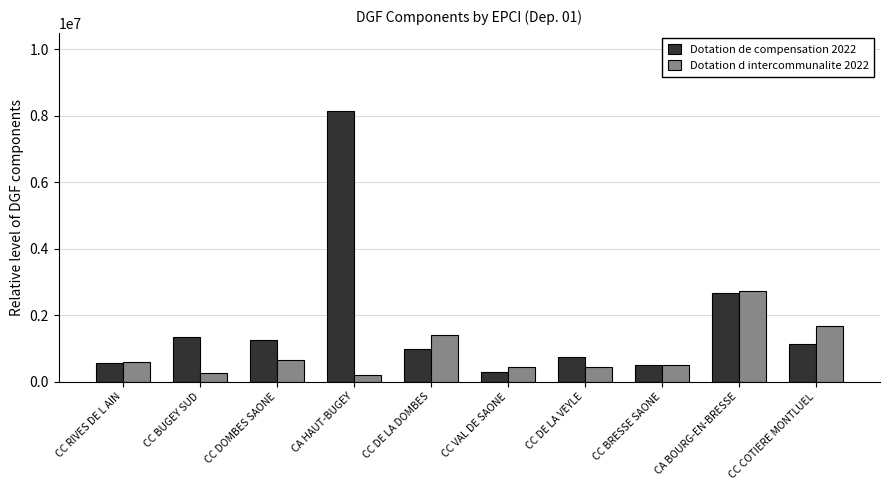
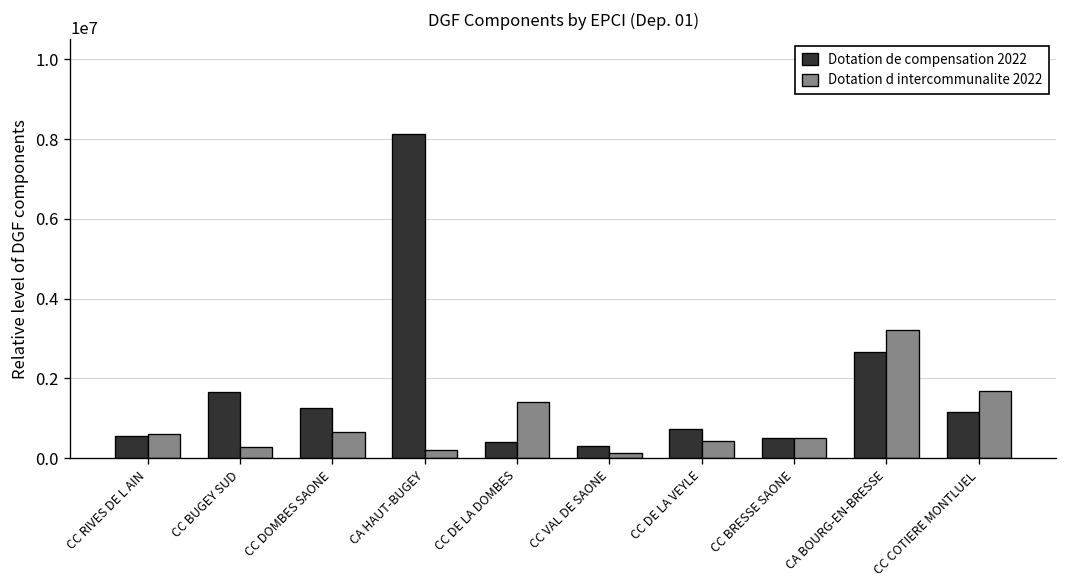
  {
    "Dotation de compensation 2022": {
      "CC RIVES DE L AIN": 600000,
-     "CC BUGEY SUD": 1300000,
+     "CC BUGEY SUD": 1700000,
      "CC DOMBES SAONE": 1200000,
      "CA HAUT-BUGEY": 8100000,
-     "CC DE LA DOMBES": 1000000,
+     "CC DE LA DOMBES": 400000,
      "CC VAL DE SAONE": 300000,
      "CC DE LA VEYLE": 700000,
      "CC BRESSE SAONE": 500000,
      "CA BOURG-EN-BRESSE": 2700000,
      "CC COTIERE MONTLUEL": 1100000
    },
    "Dotation d intercommunalite 2022": {
      "CC RIVES DE L AIN": 600000,
      "CC BUGEY SUD": 300000,
      "CC DOMBES SAONE": 700000,
      "CA HAUT-BUGEY": 200000,
      "CC DE LA DOMBES": 1400000,
-     "CC VAL DE SAONE": 400000,
+     "CC VAL DE SAONE": 100000,
      "CC DE LA VEYLE": 400000,
      "CC BRESSE SAONE": 500000,
-     "CA BOURG-EN-BRESSE": 2700000,
+     "CA BOURG-EN-BRESSE": 3200000,
      "CC COTIERE MONTLUEL": 1700000
    }
  }
